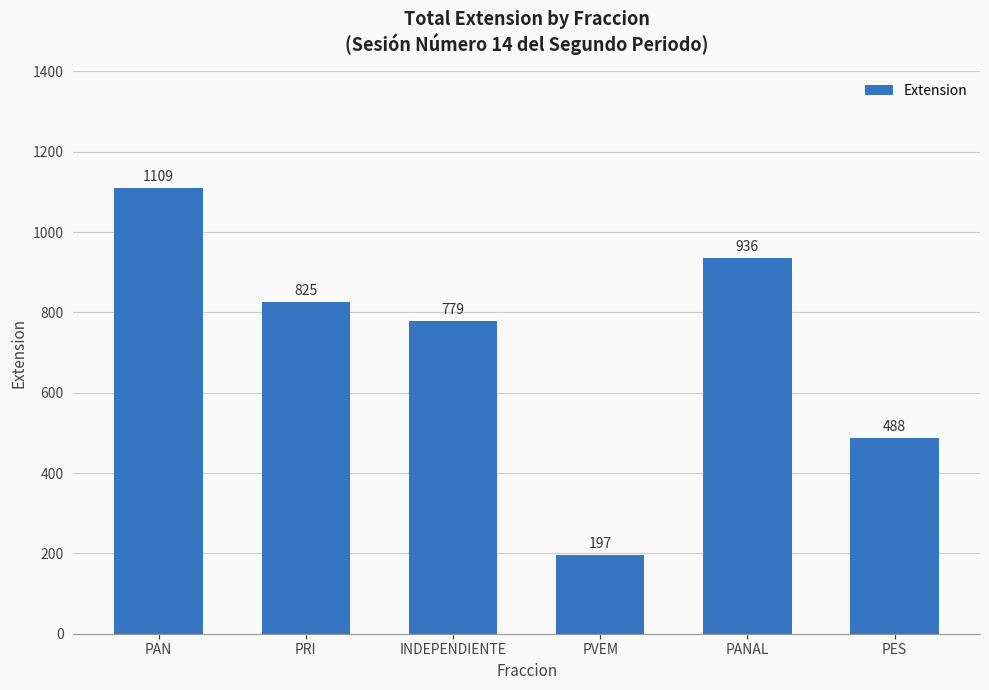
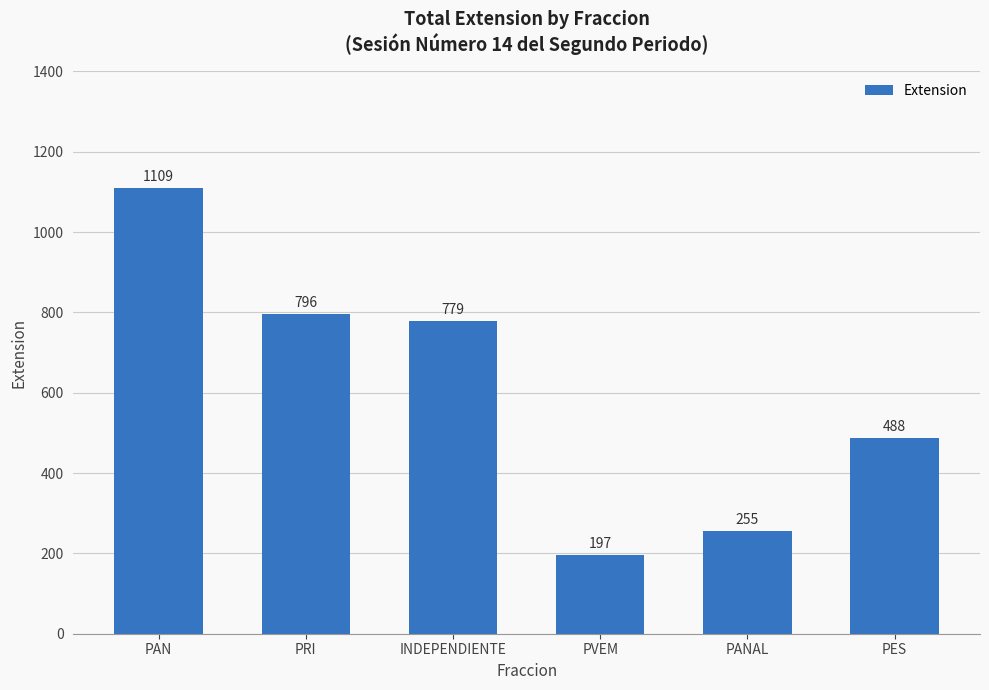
  {
    "PAN": 1109,
-   "PRI": 825,
+   "PRI": 796,
    "INDEPENDIENTE": 779,
    "PVEM": 197,
-   "PANAL": 936,
+   "PANAL": 255,
    "PES": 488
  }
